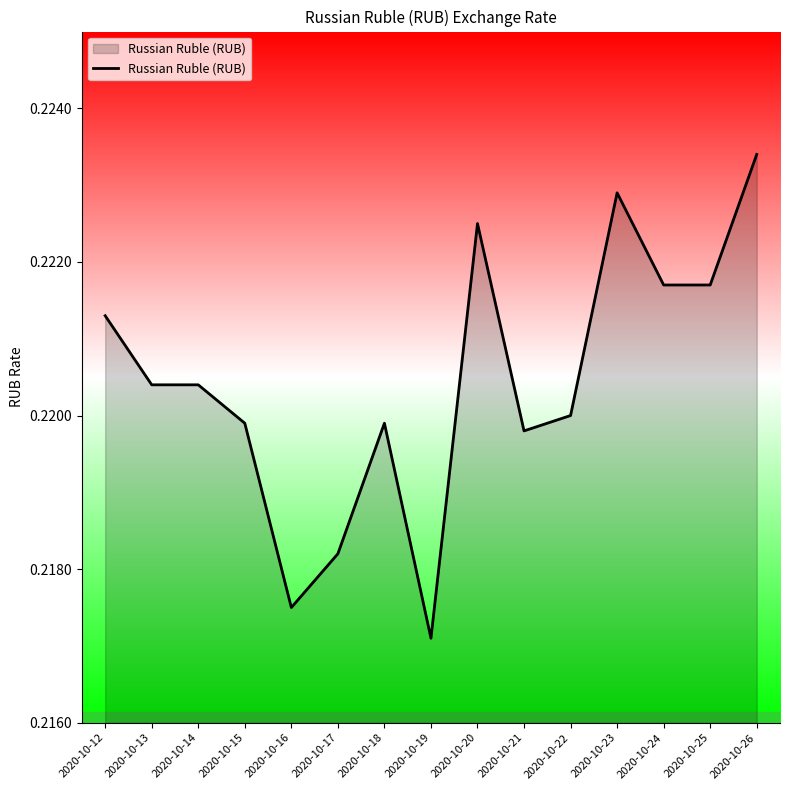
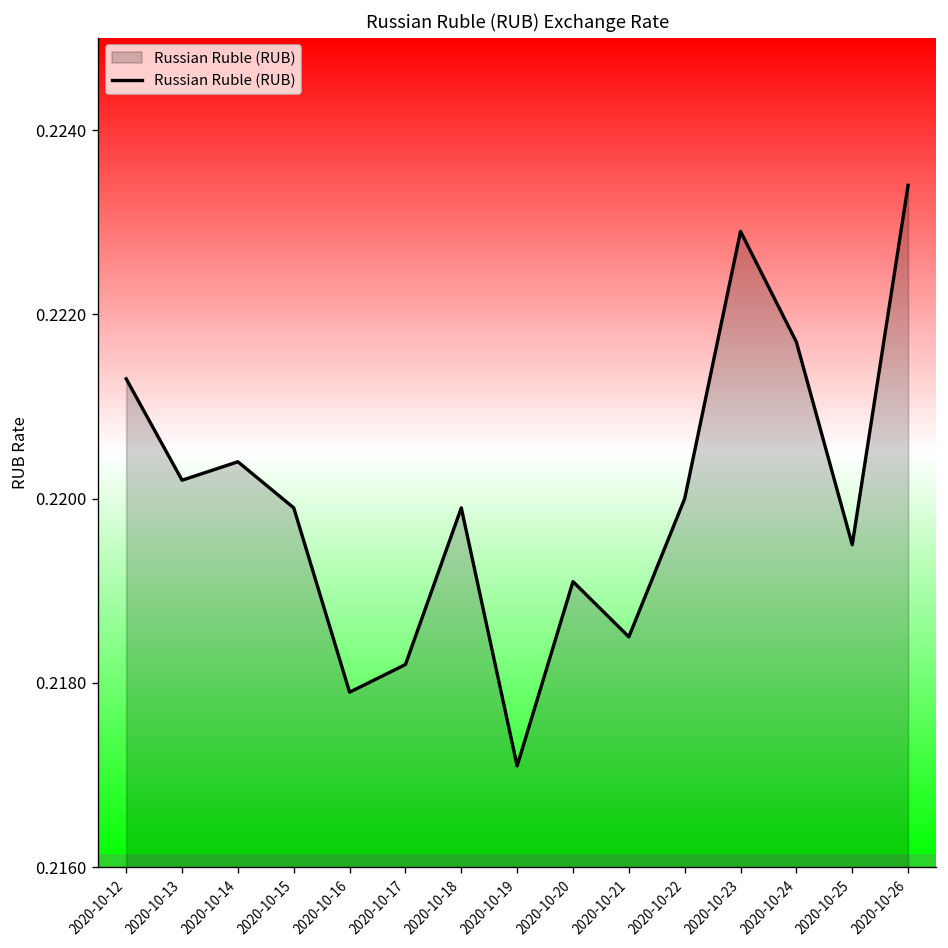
  {
    "2020-10-12": 0.2213,
-   "2020-10-13": 0.2204,
+   "2020-10-13": 0.2202,
    "2020-10-14": 0.2204,
    "2020-10-15": 0.2199,
-   "2020-10-16": 0.2175,
+   "2020-10-16": 0.2179,
    "2020-10-17": 0.2182,
    "2020-10-18": 0.2199,
    "2020-10-19": 0.2171,
-   "2020-10-20": 0.2225,
-   "2020-10-21": 0.2198,
+   "2020-10-20": 0.2191,
+   "2020-10-21": 0.2185,
    "2020-10-22": 0.2200,
    "2020-10-23": 0.2229,
    "2020-10-24": 0.2217,
-   "2020-10-25": 0.2217,
+   "2020-10-25": 0.2195,
    "2020-10-26": 0.2234
  }
